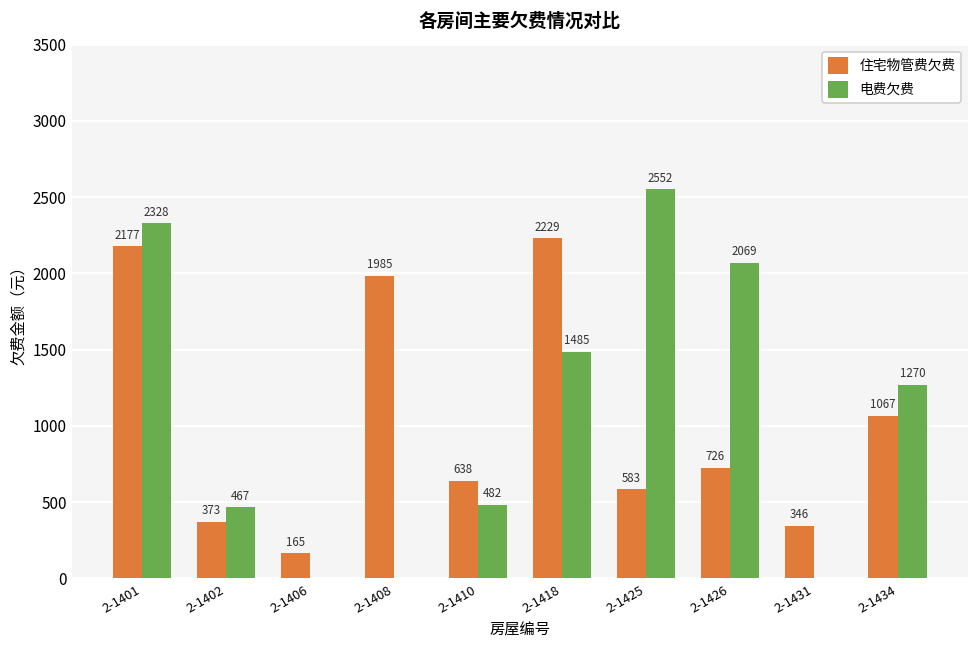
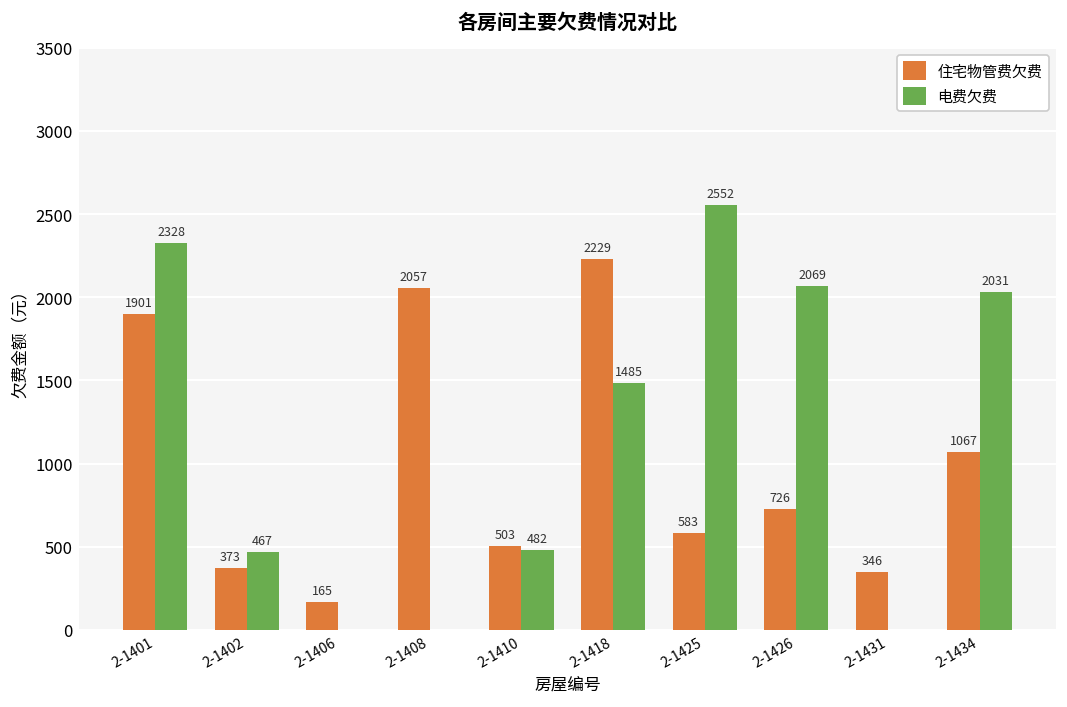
  {
    "住宅物管费欠费": {
-     "2-1401": 2177,
+     "2-1401": 1901,
      "2-1402": 373,
      "2-1406": 165,
-     "2-1408": 1985,
-     "2-1410": 638,
+     "2-1408": 2057,
+     "2-1410": 503,
      "2-1418": 2229,
      "2-1425": 583,
      "2-1426": 726,
      "2-1431": 346,
      "2-1434": 1067
    },
    "电费欠费": {
      "2-1401": 2328,
      "2-1402": 467,
      "2-1410": 482,
      "2-1418": 1485,
      "2-1425": 2552,
      "2-1426": 2069,
-     "2-1434": 1270
+     "2-1434": 2031
    }
  }
